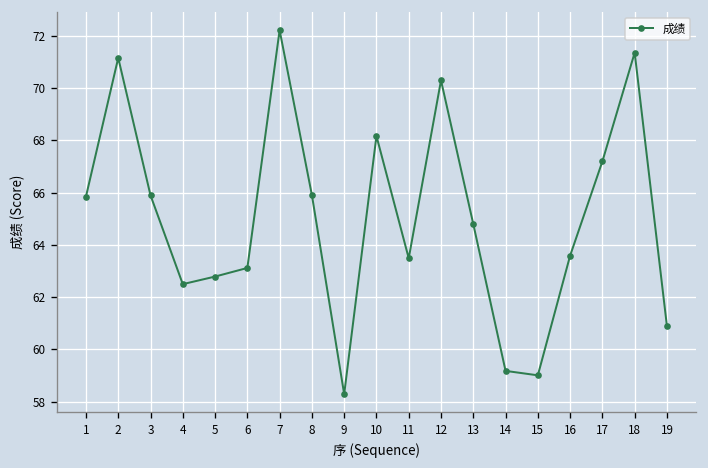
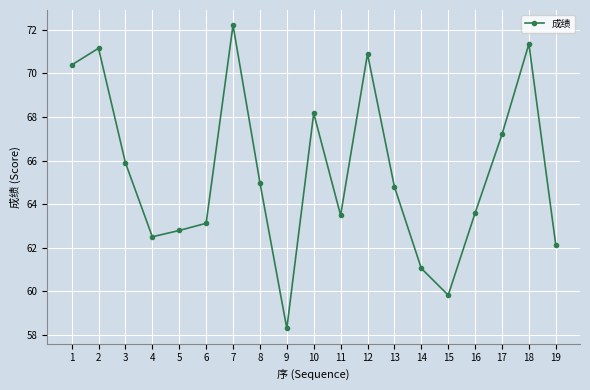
  {
-   "1": 65.9,
+   "1": 70.4,
    "2": 71.2,
    "3": 65.9,
    "4": 62.5,
    "5": 62.8,
    "6": 63.1,
    "7": 72.2,
-   "8": 65.9,
+   "8": 65.0,
    "9": 58.3,
    "10": 68.2,
    "11": 63.5,
-   "12": 70.3,
+   "12": 70.9,
    "13": 64.8,
-   "14": 59.2,
-   "15": 59.0,
+   "14": 61.1,
+   "15": 59.8,
    "16": 63.6,
    "17": 67.2,
    "18": 71.4,
-   "19": 60.9
+   "19": 62.1
  }
